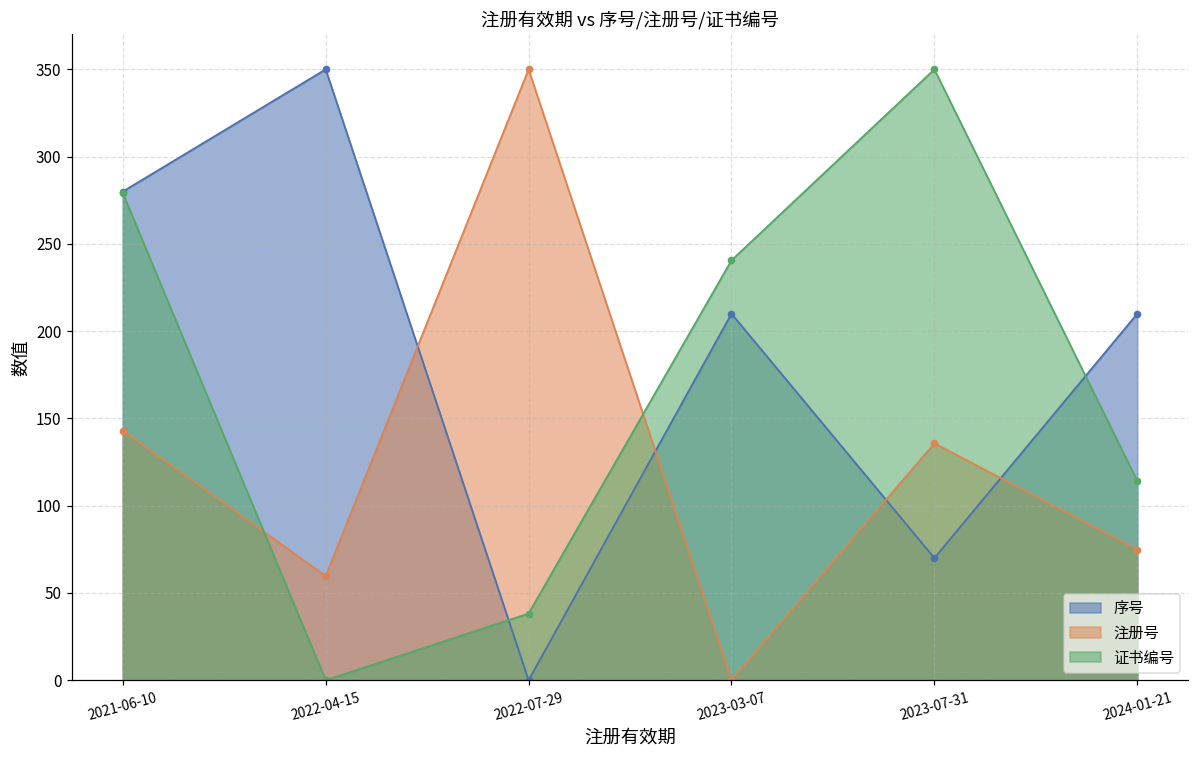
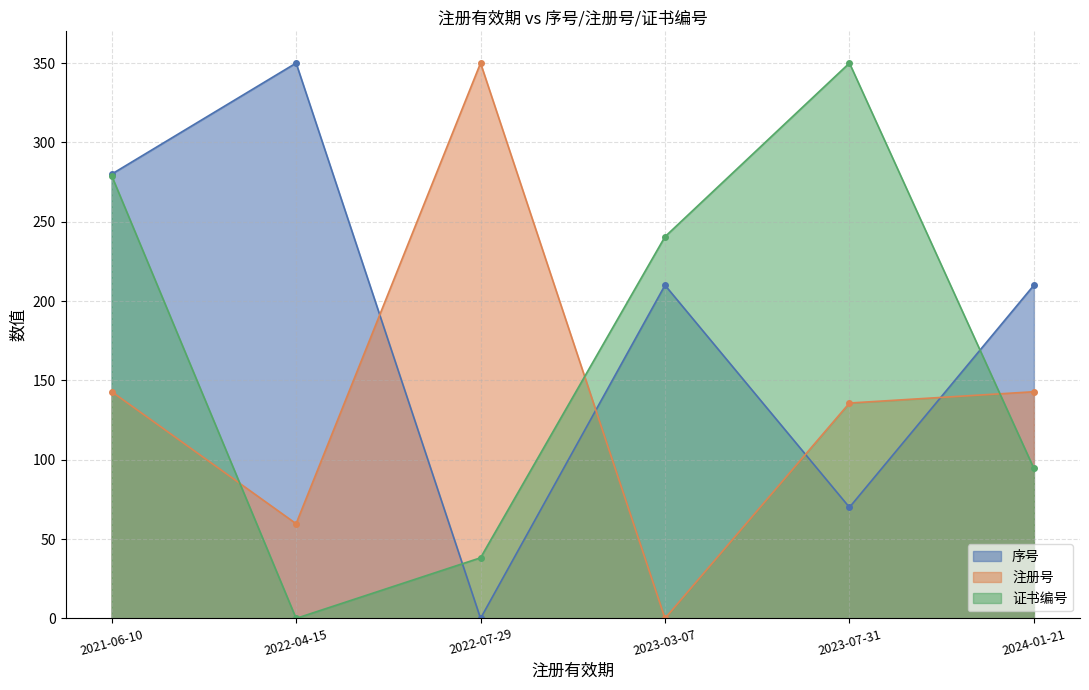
  {
    "序号": {
      "2022-04-15": 350,
      "2022-07-29": 0,
      "2023-03-07": 210,
      "2023-07-31": 70,
      "2024-01-21": 210
    },
    "注册号": {
      "2021-06-10": 143,
      "2022-04-15": 60,
      "2022-07-29": 350,
      "2023-03-07": 0,
      "2023-07-31": 136,
-     "2024-01-21": 75
+     "2024-01-21": 143
    },
    "证书编号": {
      "2022-04-15": 0,
      "2022-07-29": 38,
      "2023-03-07": 241,
      "2023-07-31": 350,
-     "2024-01-21": 114
+     "2024-01-21": 94
    }
  }
